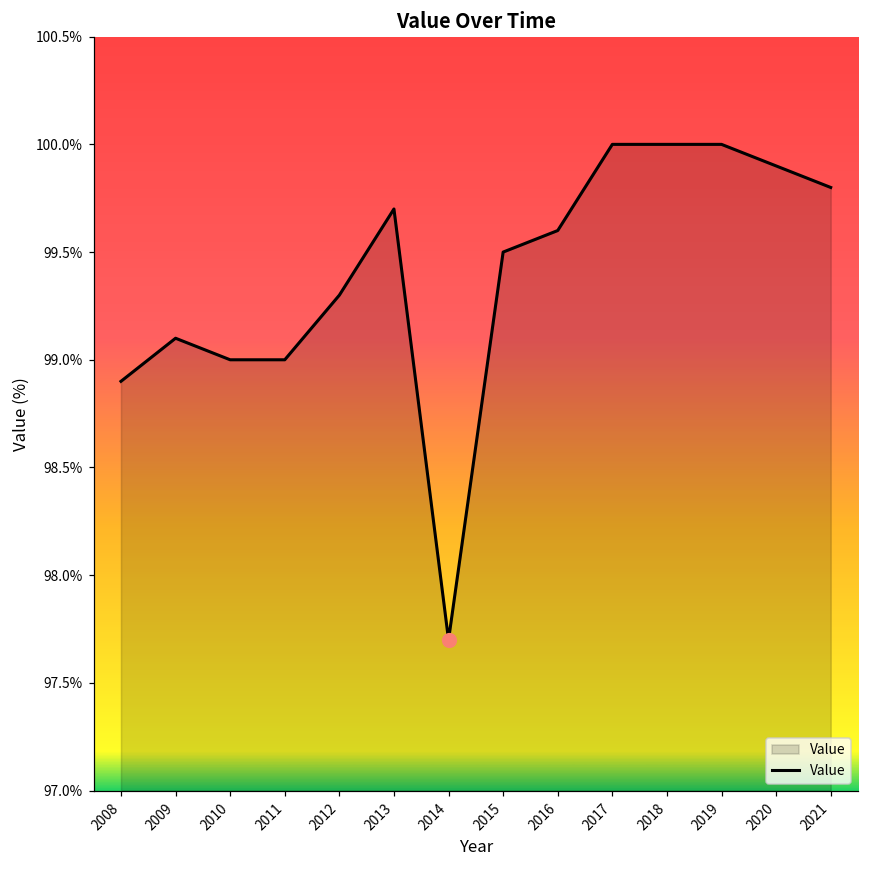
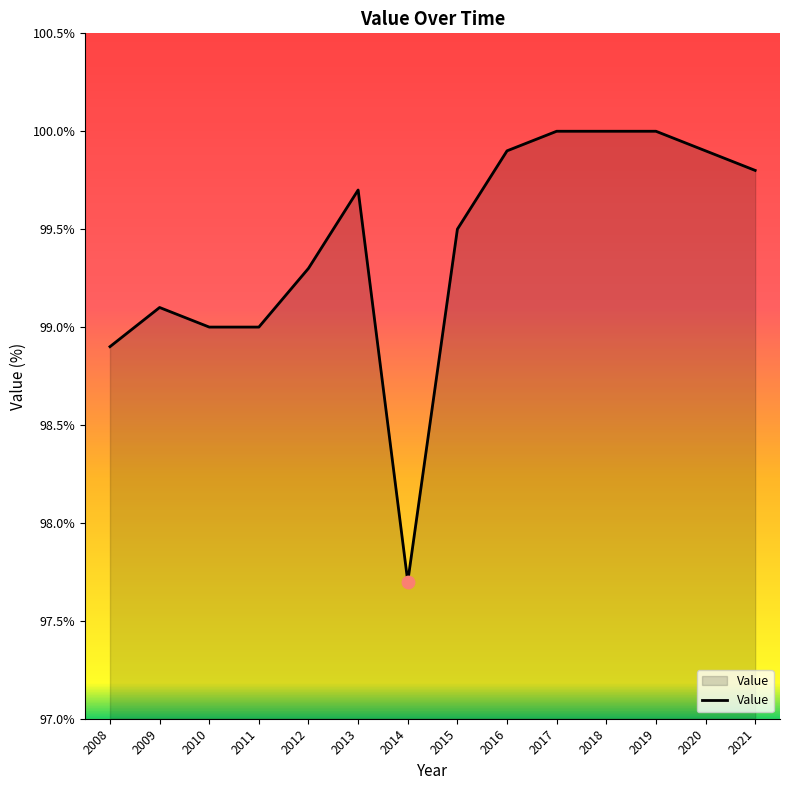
  {
    "Value": {
      "2008": "98.9%",
      "2009": "99.1%",
      "2010": "99.0%",
      "2011": "99.0%",
      "2012": "99.3%",
      "2013": "99.7%",
      "2015": "99.5%",
-     "2016": "99.6%",
+     "2016": "99.9%",
      "2017": "100.0%",
      "2018": "100.0%",
      "2019": "100.0%",
      "2020": "99.9%",
      "2021": "99.8%"
    }
  }
